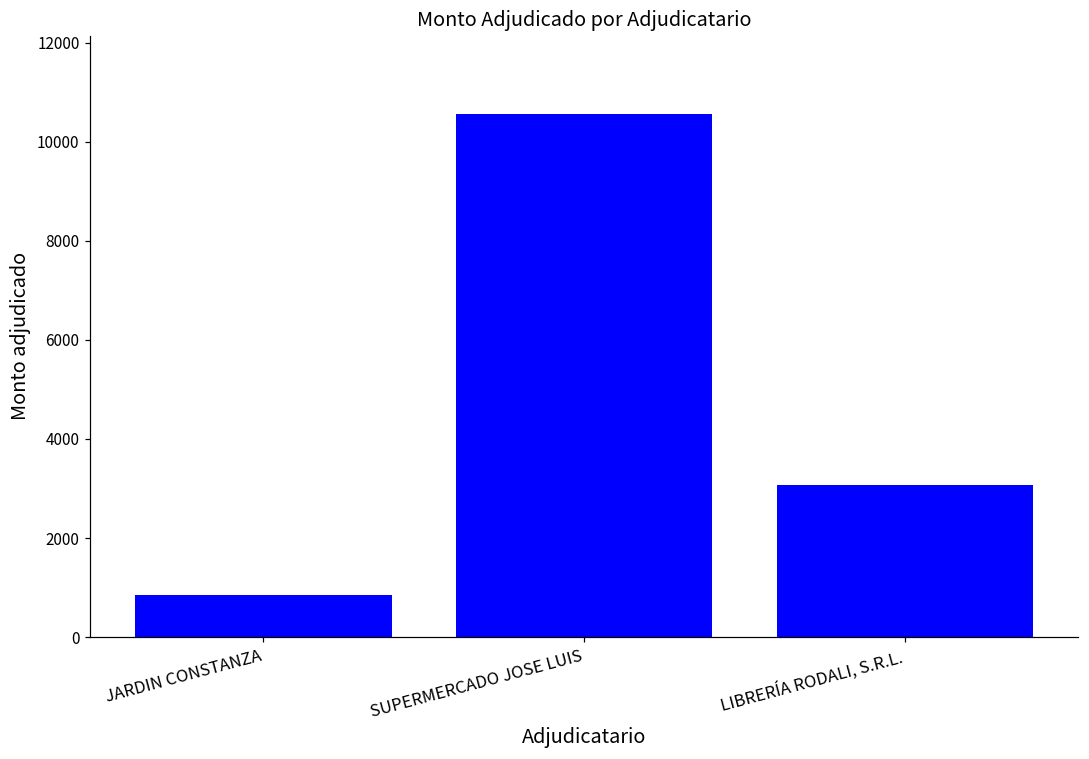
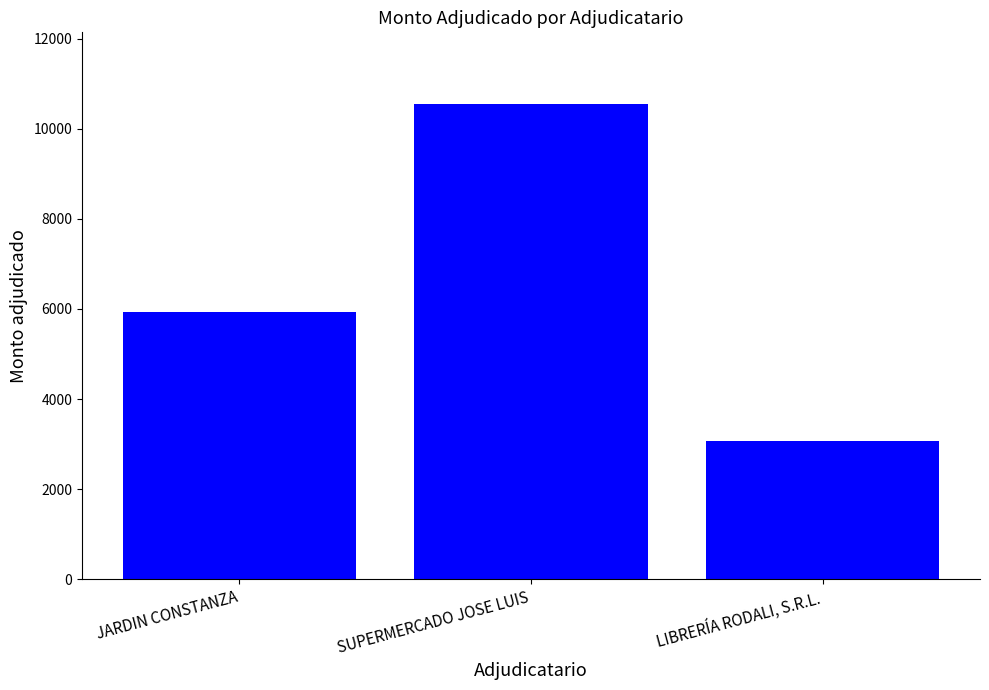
  {
-   "JARDIN CONSTANZA": 900,
+   "JARDIN CONSTANZA": 5900,
    "SUPERMERCADO JOSE LUIS": 10600,
    "LIBRERÍA RODALI, S.R.L.": 3100
  }
